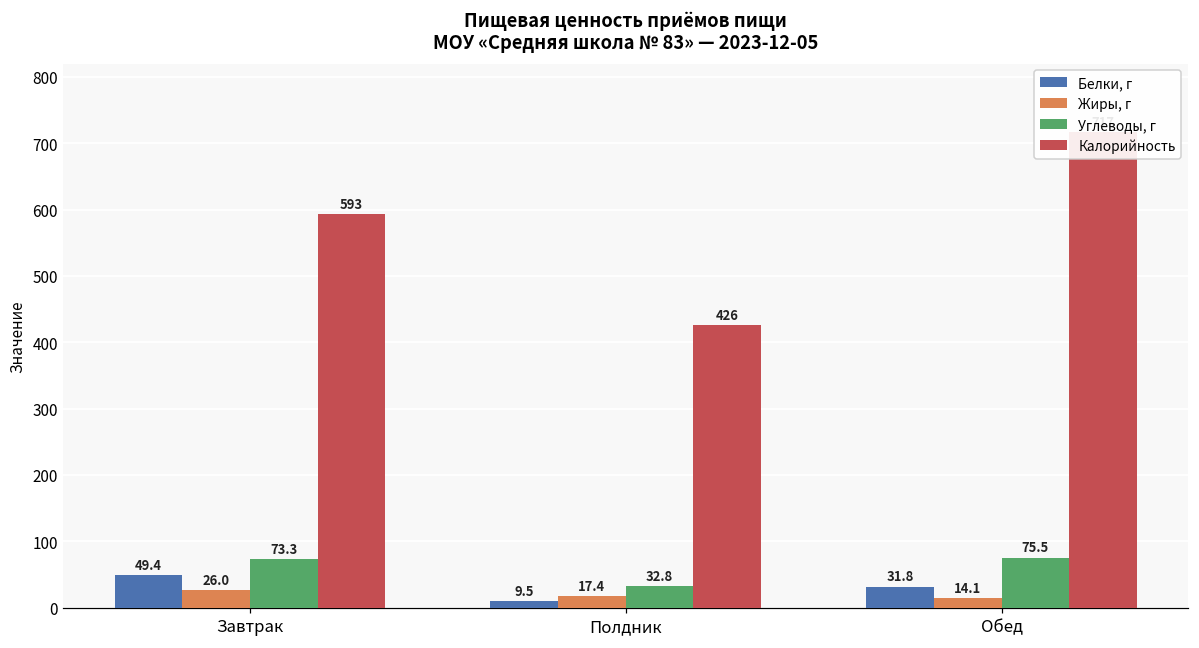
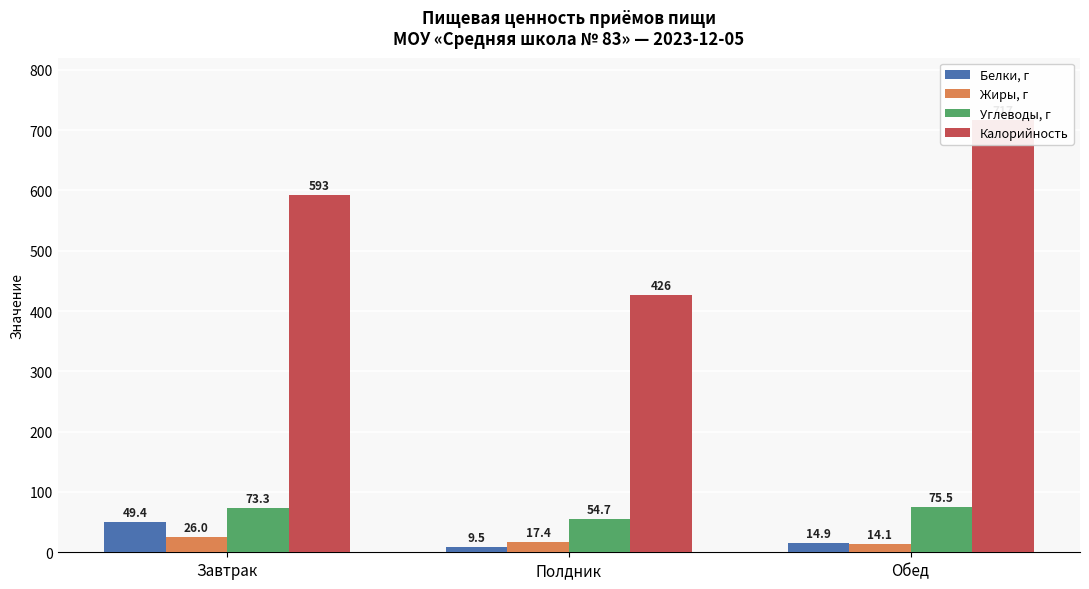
  {
    "Белки, г": {
      "Завтрак": 49.4,
      "Полдник": 9.5,
-     "Обед": 31.8
+     "Обед": 14.9
    },
    "Углеводы, г": {
      "Завтрак": 73.3,
-     "Полдник": 32.8,
+     "Полдник": 54.7,
      "Обед": 75.5
    }
  }
